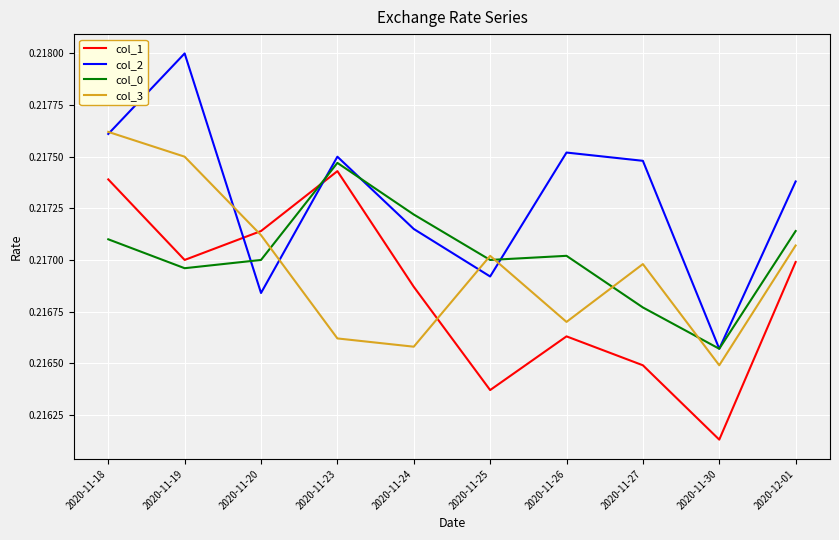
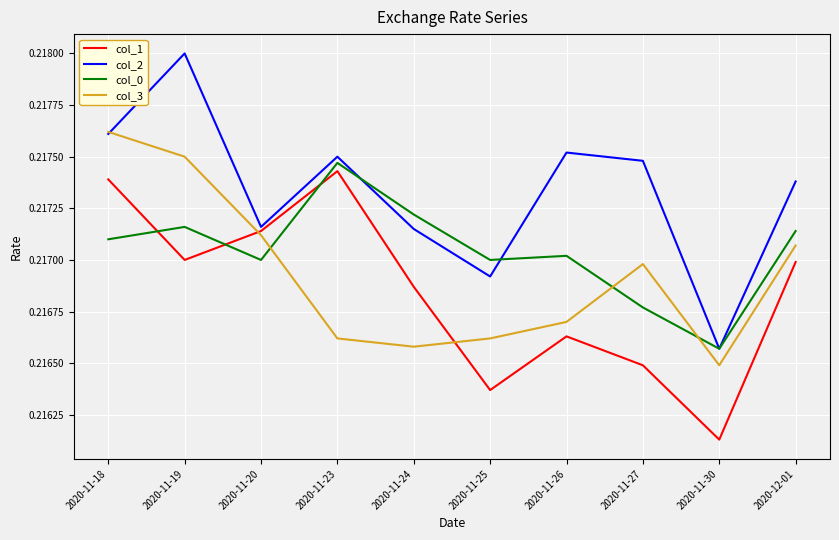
  {
    "col_1": {
      "2020-11-18": 0.21739,
      "2020-11-19": 0.21700,
      "2020-11-20": 0.21714,
      "2020-11-23": 0.21743,
      "2020-11-24": 0.21687,
      "2020-11-25": 0.21637,
      "2020-11-26": 0.21663,
      "2020-11-27": 0.21649,
      "2020-11-30": 0.21613,
      "2020-12-01": 0.21699
    },
    "col_2": {
      "2020-11-19": 0.21800,
-     "2020-11-20": 0.21684,
+     "2020-11-20": 0.21716,
      "2020-11-23": 0.21750,
      "2020-11-24": 0.21715,
      "2020-11-25": 0.21692,
      "2020-11-26": 0.21752,
      "2020-11-27": 0.21748,
      "2020-12-01": 0.21738
    },
    "col_0": {
      "2020-11-18": 0.21710,
-     "2020-11-19": 0.21696,
+     "2020-11-19": 0.21716,
      "2020-11-20": 0.21700,
      "2020-11-23": 0.21747,
      "2020-11-24": 0.21722,
      "2020-11-25": 0.21700,
      "2020-11-26": 0.21702,
      "2020-11-27": 0.21677,
      "2020-12-01": 0.21714
    },
    "col_3": {
      "2020-11-19": 0.21750,
      "2020-11-20": 0.21712,
      "2020-11-23": 0.21662,
      "2020-11-24": 0.21658,
-     "2020-11-25": 0.21702,
+     "2020-11-25": 0.21662,
      "2020-11-26": 0.21670,
      "2020-11-27": 0.21698,
      "2020-11-30": 0.21649,
      "2020-12-01": 0.21707
    }
  }
